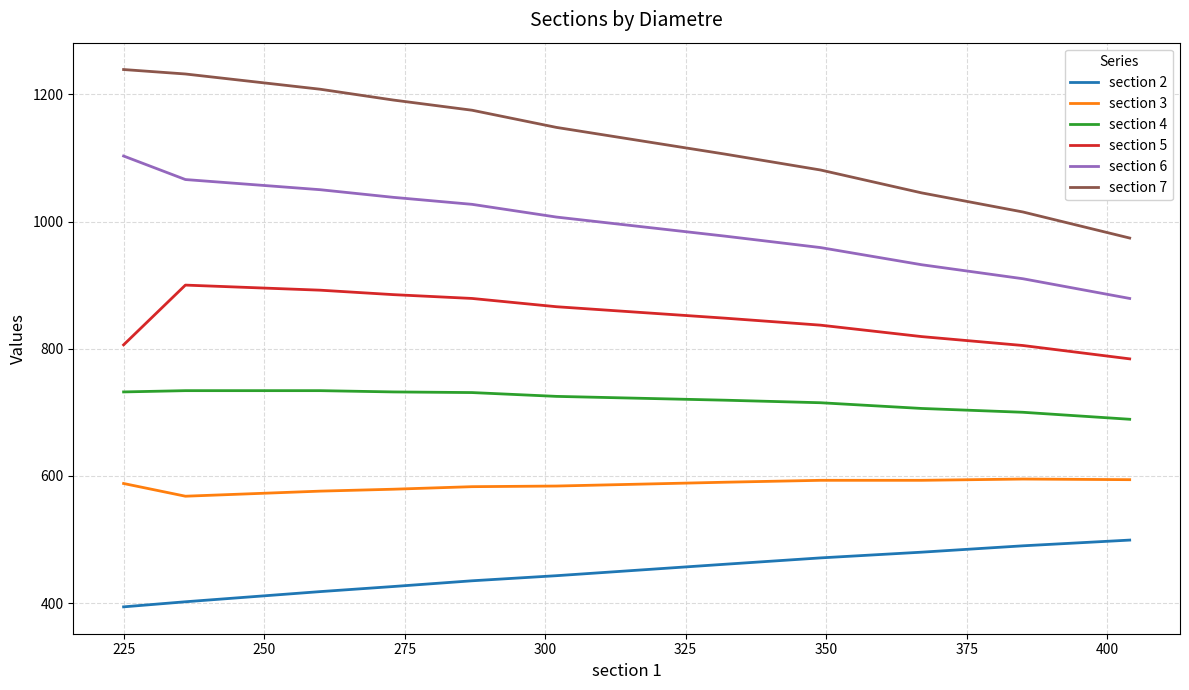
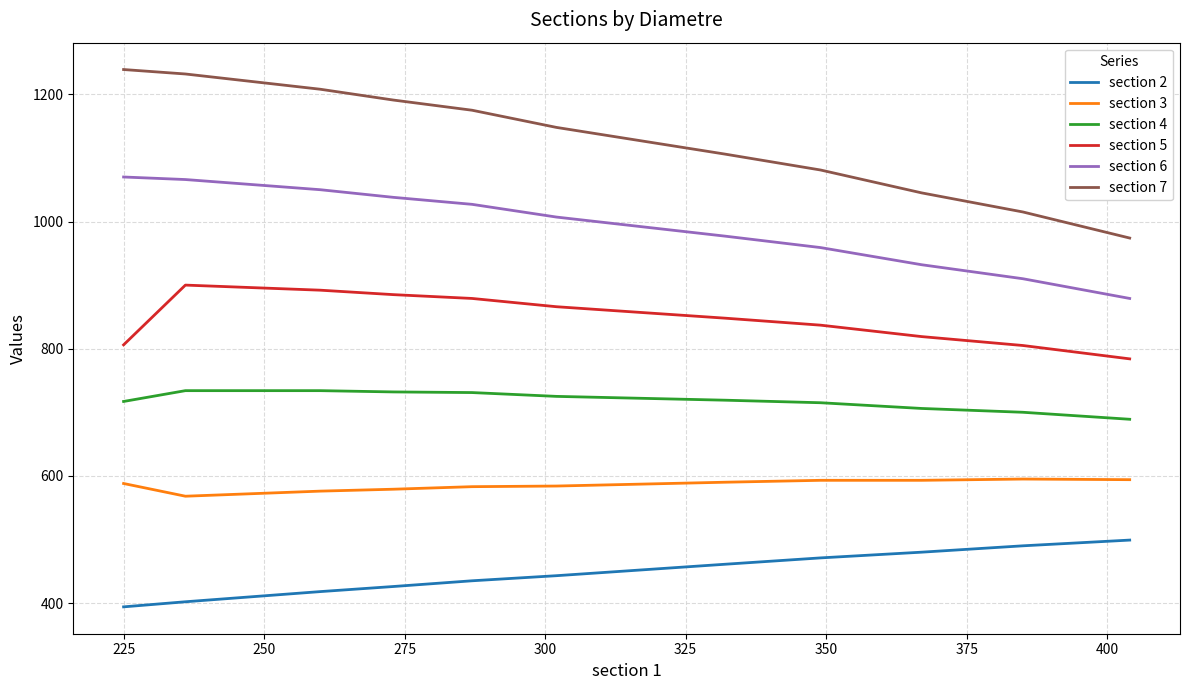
  {
    "section 2": {
      "225": 390
    },
    "section 3": {
      "225": 590
    },
    "section 4": {
-     "225": 730
+     "225": 720
    },
    "section 5": {
      "225": 810
    },
    "section 6": {
-     "225": 1100
+     "225": 1070
    },
    "section 7": {
      "225": 1240
    }
  }
